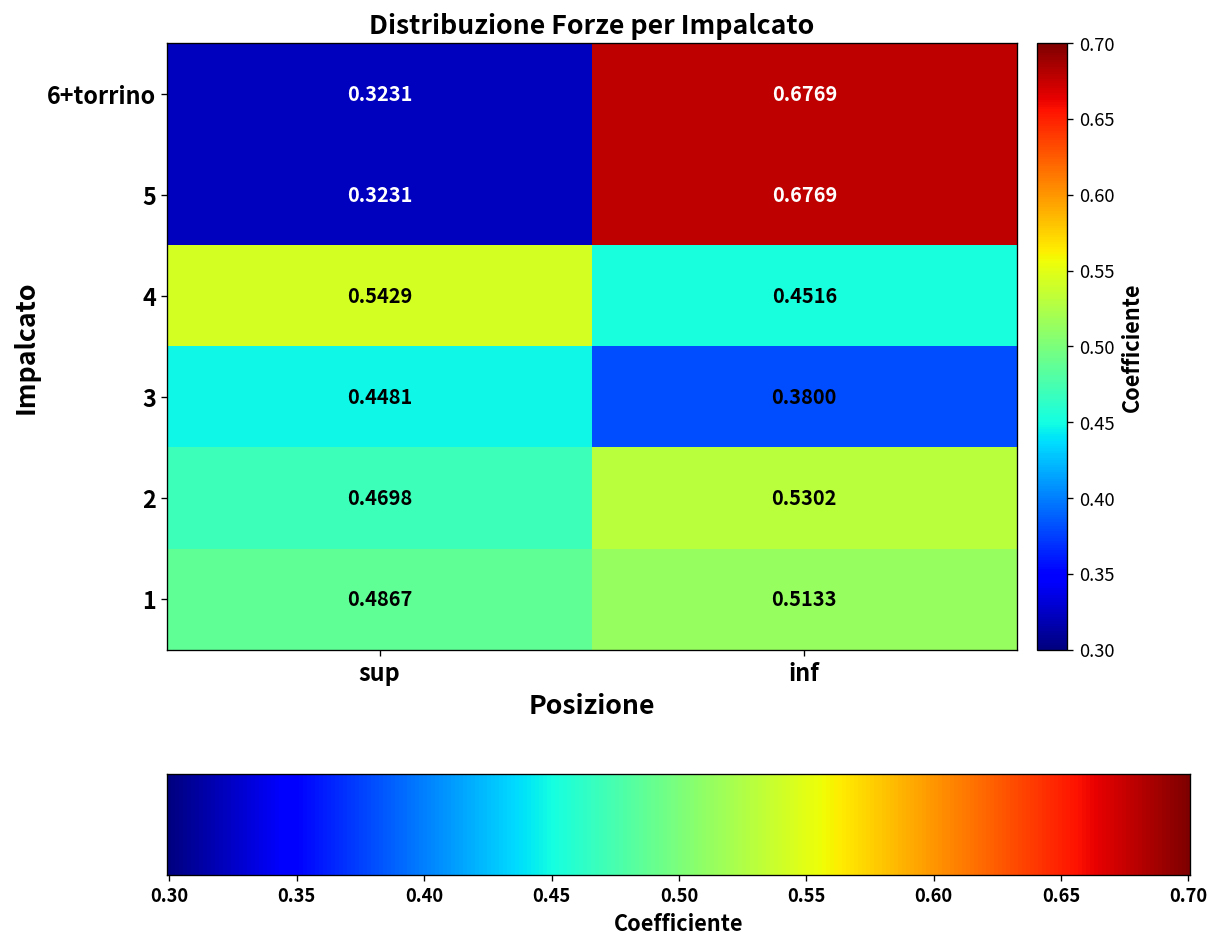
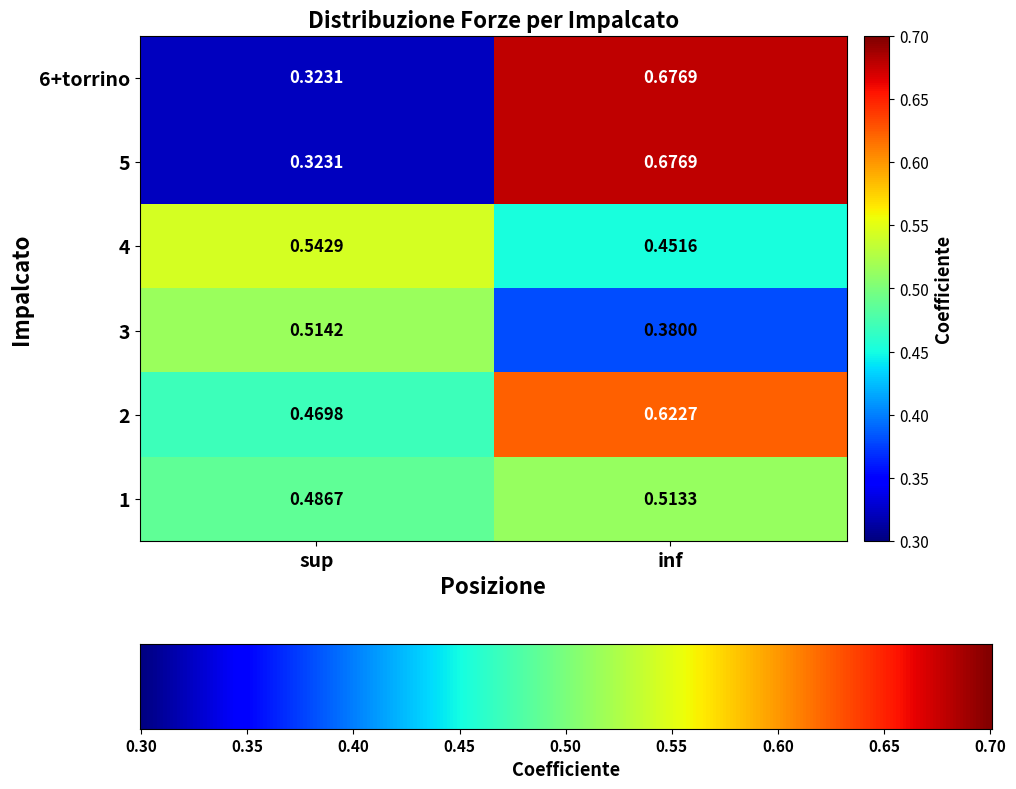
  {
    "6+torrino": {
      "sup": 0.3231,
      "inf": 0.6769
    },
    "5": {
      "sup": 0.3231,
      "inf": 0.6769
    },
    "4": {
      "sup": 0.5429,
      "inf": 0.4516
    },
    "3": {
-     "sup": 0.4481,
+     "sup": 0.5142,
      "inf": 0.3800
    },
    "2": {
      "sup": 0.4698,
-     "inf": 0.5302
+     "inf": 0.6227
    },
    "1": {
      "sup": 0.4867,
      "inf": 0.5133
    }
  }
